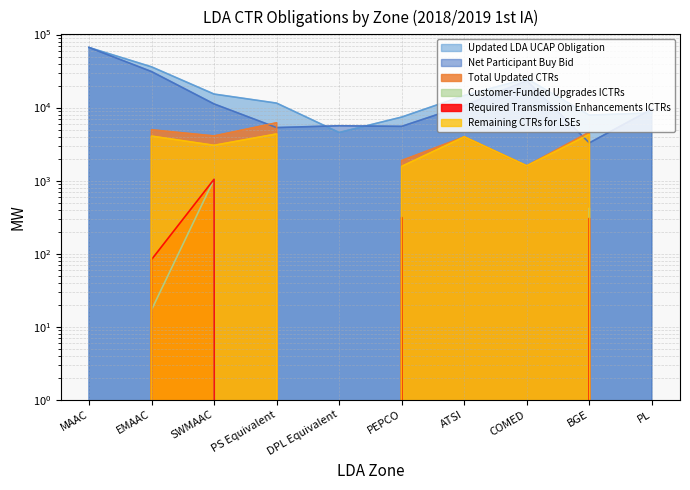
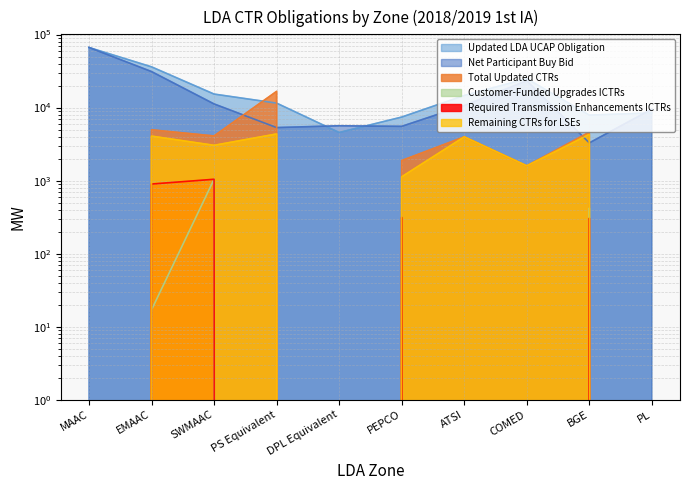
  {
    "Total Updated CTRs": {
      "EMAAC": 5000,
      "SWMAAC": 4000,
-     "PS Equivalent": 6000,
+     "PS Equivalent": 17000,
      "PEPCO": 1900
    },
    "Customer-Funded Upgrades ICTRs": {
      "EMAAC": 17,
      "BGE": 400
    },
    "Required Transmission Enhancements ICTRs": {
-     "EMAAC": 80,
+     "EMAAC": 900,
      "BGE": 310
    },
    "Remaining CTRs for LSEs": {
      "EMAAC": 4000,
      "SWMAAC": 3000,
      "PS Equivalent": 4000,
-     "PEPCO": 1600
+     "PEPCO": 1100
    }
  }
